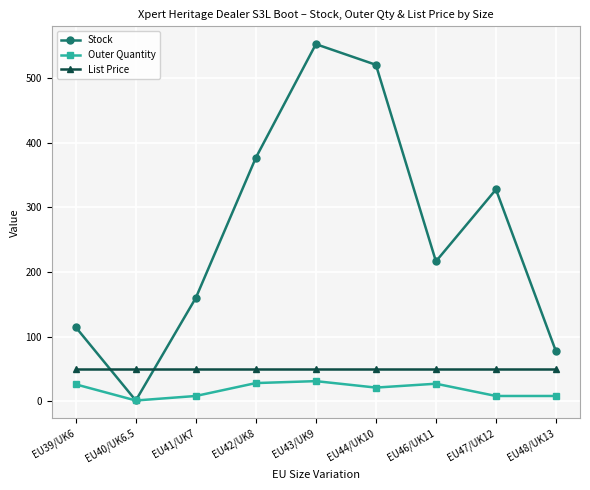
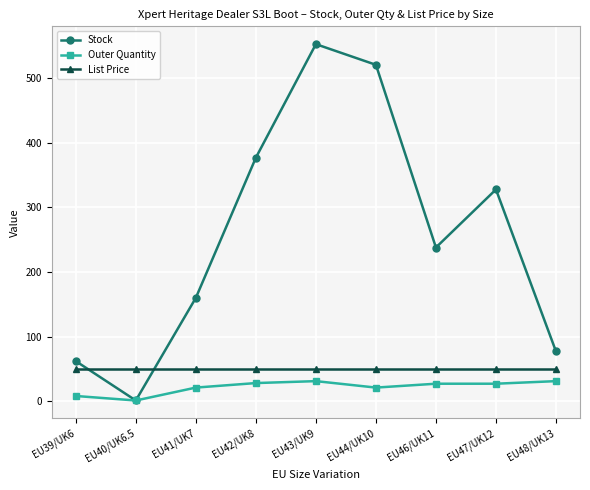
  {
    "Stock": {
-     "EU39/UK6": 110,
+     "EU39/UK6": 60,
      "EU41/UK7": 160,
      "EU42/UK8": 380,
      "EU43/UK9": 550,
      "EU44/UK10": 520,
-     "EU46/UK11": 220,
+     "EU46/UK11": 240,
      "EU47/UK12": 330,
      "EU48/UK13": 80
    },
    "Outer Quantity": {
-     "EU39/UK6": 30,
-     "EU41/UK7": 10,
+     "EU39/UK6": 10,
+     "EU41/UK7": 20,
      "EU42/UK8": 30,
      "EU43/UK9": 30,
      "EU44/UK10": 20,
      "EU46/UK11": 30,
-     "EU47/UK12": 10,
-     "EU48/UK13": 10
+     "EU47/UK12": 30,
+     "EU48/UK13": 30
    },
    "List Price": {
      "EU39/UK6": 50,
      "EU40/UK6.5": 50,
      "EU41/UK7": 50,
      "EU42/UK8": 50,
      "EU43/UK9": 50,
      "EU44/UK10": 50,
      "EU46/UK11": 50,
      "EU47/UK12": 50,
      "EU48/UK13": 50
    }
  }
